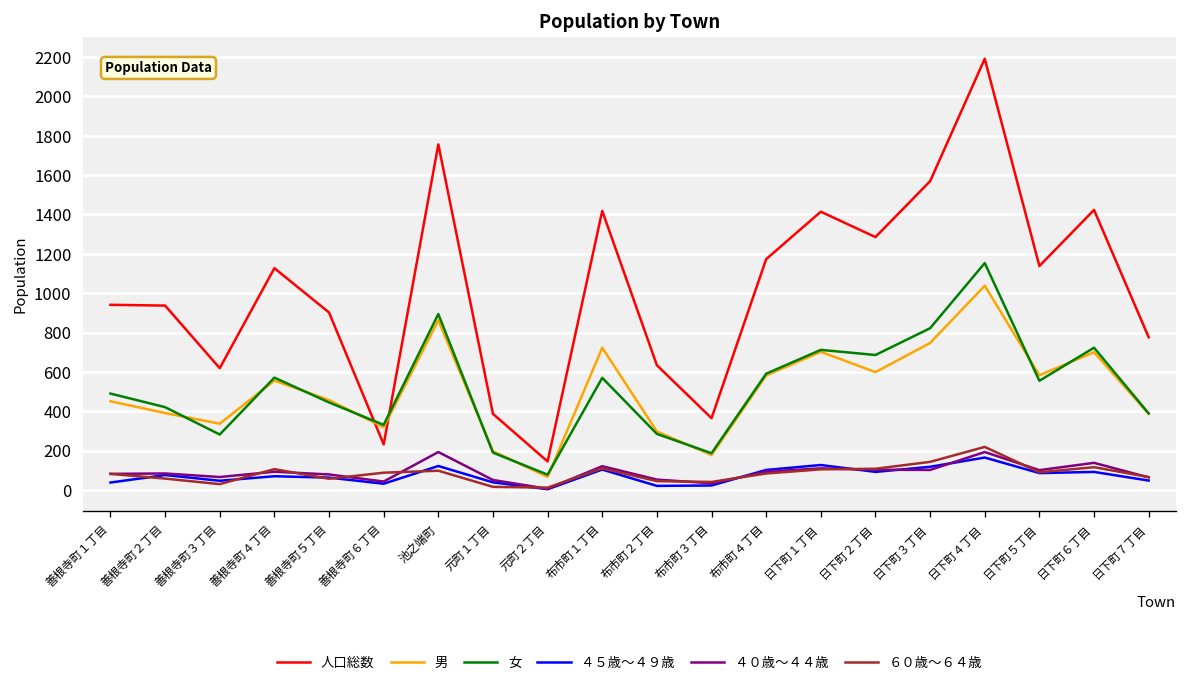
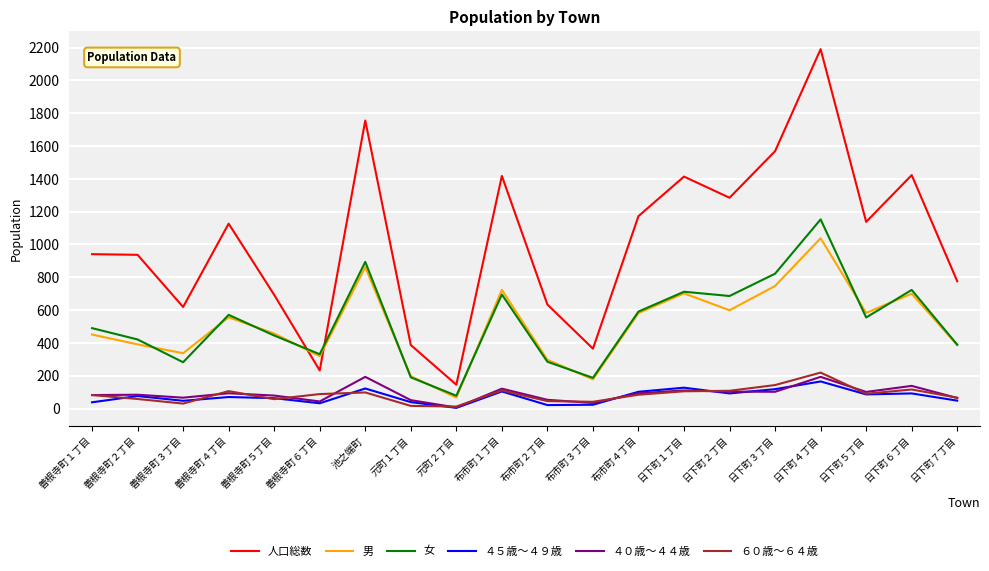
  {
    "人口総数": {
      "善根寺町１丁目": 940,
      "善根寺町２丁目": 940,
      "善根寺町３丁目": 620,
      "善根寺町４丁目": 1130,
-     "善根寺町５丁目": 900,
+     "善根寺町５丁目": 690,
      "善根寺町６丁目": 230,
      "池之端町": 1760,
      "元町１丁目": 390,
      "元町２丁目": 150,
      "布市町１丁目": 1420,
      "布市町２丁目": 630,
      "布市町３丁目": 370,
      "布市町４丁目": 1170,
      "日下町１丁目": 1410,
      "日下町２丁目": 1290,
      "日下町３丁目": 1570,
      "日下町４丁目": 2190,
      "日下町５丁目": 1140,
      "日下町６丁目": 1420,
      "日下町７丁目": 780
    },
    "男": {
      "善根寺町１丁目": 450,
      "善根寺町２丁目": 390,
      "善根寺町３丁目": 340,
      "池之端町": 860,
      "布市町１丁目": 720,
      "日下町２丁目": 600,
      "日下町３丁目": 750,
      "日下町４丁目": 1040,
      "日下町５丁目": 580,
      "日下町６丁目": 700
    },
    "女": {
      "善根寺町１丁目": 490,
      "善根寺町２丁目": 420,
      "善根寺町３丁目": 280,
      "池之端町": 890,
-     "布市町１丁目": 570,
+     "布市町１丁目": 700,
      "日下町２丁目": 690,
      "日下町３丁目": 820,
      "日下町４丁目": 1150,
      "日下町５丁目": 560,
      "日下町６丁目": 720
    },
    "４５歳～４９歳": {
      "善根寺町１丁目": 40,
      "善根寺町３丁目": 50,
      "善根寺町４丁目": 70,
      "池之端町": 120,
      "布市町２丁目": 20,
      "日下町１丁目": 130,
      "日下町３丁目": 120,
      "日下町４丁目": 170,
      "日下町６丁目": 90,
      "日下町７丁目": 50
    },
    "４０歳～４４歳": {
      "善根寺町３丁目": 70,
      "善根寺町５丁目": 80,
      "池之端町": 190,
      "日下町３丁目": 100,
      "日下町４丁目": 190,
      "日下町６丁目": 140
    },
    "６０歳～６４歳": {
      "善根寺町２丁目": 60,
      "善根寺町３丁目": 30,
      "善根寺町６丁目": 90,
      "池之端町": 100,
      "元町１丁目": 20,
      "日下町３丁目": 140,
      "日下町４丁目": 220,
      "日下町６丁目": 120
    }
  }
